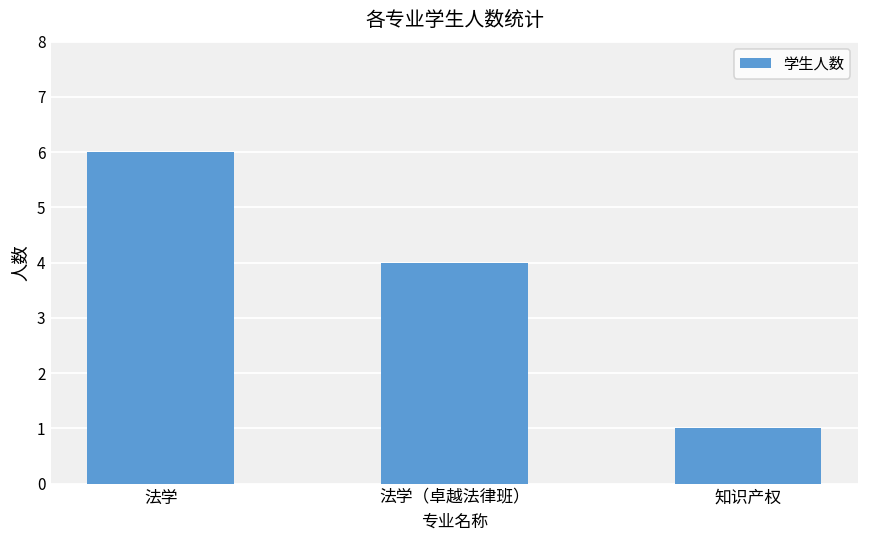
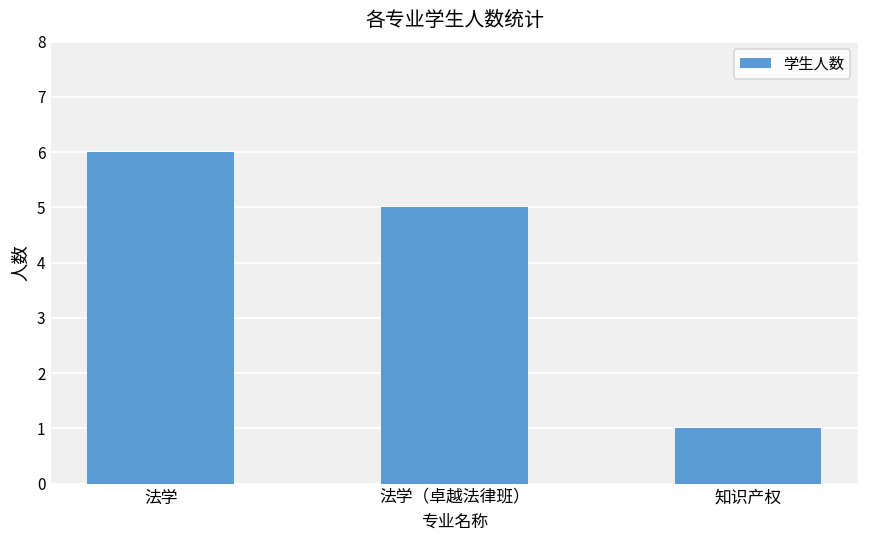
  {
    "法学": 6,
-   "法学（卓越法律班）": 4,
+   "法学（卓越法律班）": 5,
    "知识产权": 1
  }
